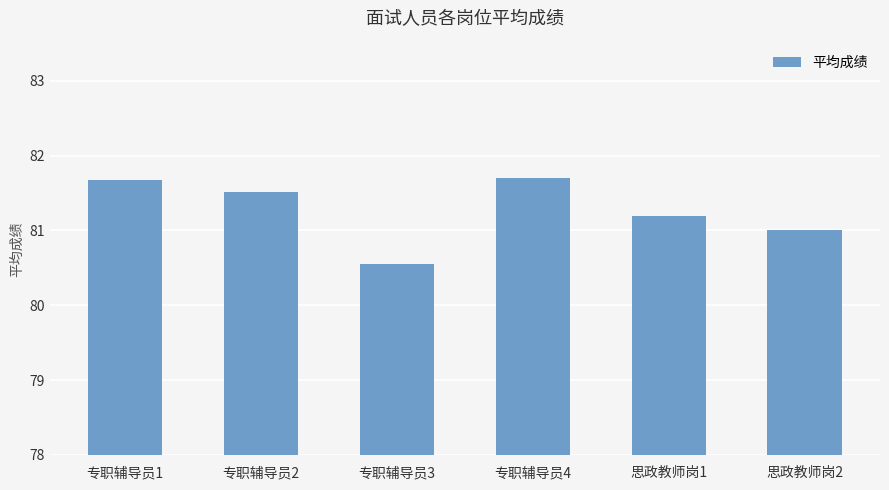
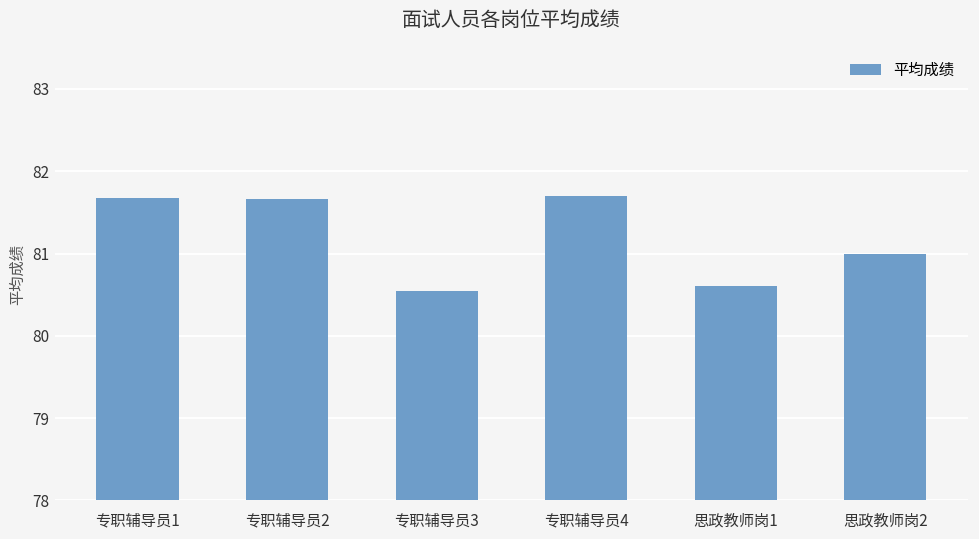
  {
    "专职辅导员1": 81.7,
-   "专职辅导员2": 81.5,
+   "专职辅导员2": 81.7,
    "专职辅导员3": 80.6,
    "专职辅导员4": 81.7,
-   "思政教师岗1": 81.2,
+   "思政教师岗1": 80.6,
    "思政教师岗2": 81.0
  }
